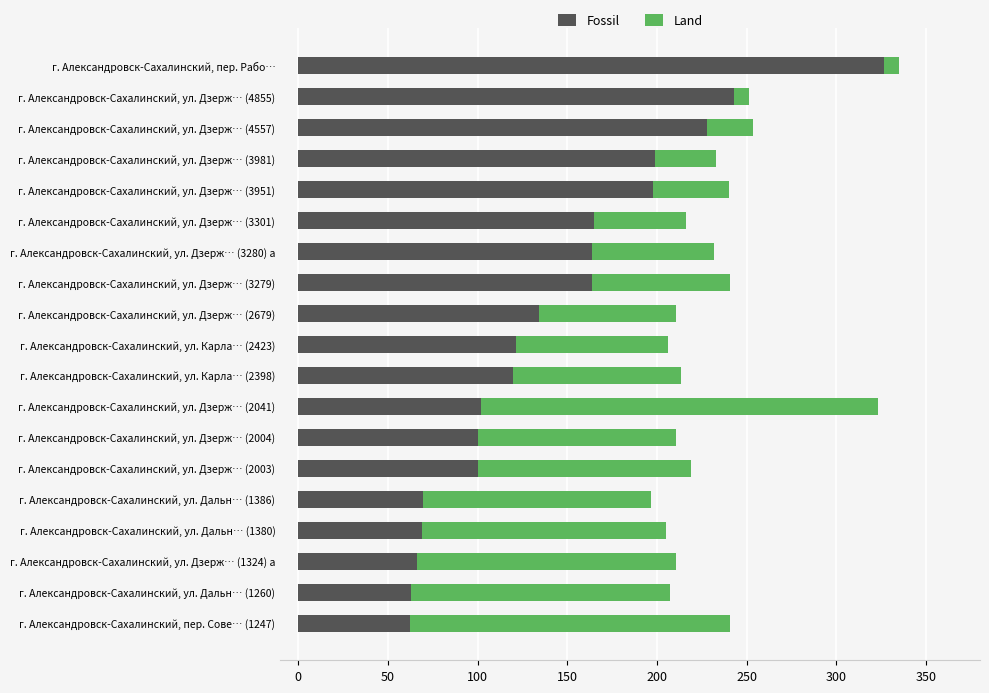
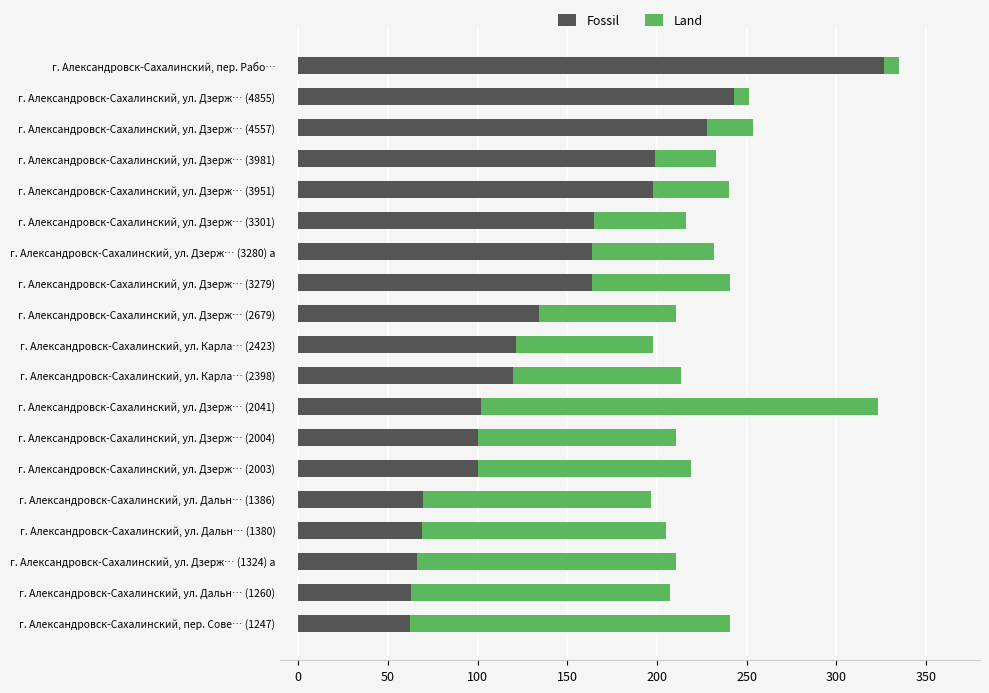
  {
    "Fossil": {
      "г. Александровск-Сахалинский, пер. Рабо…": 326,
      "г. Александровск-Сахалинский, ул. Дзерж… (4855)": 243,
      "г. Александровск-Сахалинский, ул. Дзерж… (4557)": 228,
      "г. Александровск-Сахалинский, ул. Дзерж… (3981)": 199,
      "г. Александровск-Сахалинский, ул. Дзерж… (3951)": 198,
      "г. Александровск-Сахалинский, ул. Дзерж… (3301)": 165,
      "г. Александровск-Сахалинский, ул. Дзерж… (3280) a": 164,
      "г. Александровск-Сахалинский, ул. Дзерж… (3279)": 164,
      "г. Александровск-Сахалинский, ул. Дзерж… (2679)": 134,
      "г. Александровск-Сахалинский, ул. Карла… (2423)": 121,
      "г. Александровск-Сахалинский, ул. Карла… (2398)": 120,
      "г. Александровск-Сахалинский, ул. Дзерж… (2041)": 102,
      "г. Александровск-Сахалинский, ул. Дзерж… (2004)": 100,
      "г. Александровск-Сахалинский, ул. Дзерж… (2003)": 100,
      "г. Александровск-Сахалинский, ул. Дальн… (1386)": 69,
      "г. Александровск-Сахалинский, ул. Дальн… (1380)": 69,
      "г. Александровск-Сахалинский, ул. Дзерж… (1324) a": 66,
      "г. Александровск-Сахалинский, ул. Дальн… (1260)": 63,
      "г. Александровск-Сахалинский, пер. Сове… (1247)": 62
    },
    "Land": {
      "г. Александровск-Сахалинский, пер. Рабо…": 9,
      "г. Александровск-Сахалинский, ул. Дзерж… (4855)": 9,
      "г. Александровск-Сахалинский, ул. Дзерж… (4557)": 26,
      "г. Александровск-Сахалинский, ул. Дзерж… (3981)": 34,
      "г. Александровск-Сахалинский, ул. Дзерж… (3951)": 43,
      "г. Александровск-Сахалинский, ул. Дзерж… (3301)": 51,
      "г. Александровск-Сахалинский, ул. Дзерж… (3280) a": 68,
      "г. Александровск-Сахалинский, ул. Дзерж… (3279)": 77,
      "г. Александровск-Сахалинский, ул. Дзерж… (2679)": 77,
-     "г. Александровск-Сахалинский, ул. Карла… (2423)": 85,
+     "г. Александровск-Сахалинский, ул. Карла… (2423)": 77,
      "г. Александровск-Сахалинский, ул. Карла… (2398)": 94,
      "г. Александровск-Сахалинский, ул. Дзерж… (2041)": 221,
      "г. Александровск-Сахалинский, ул. Дзерж… (2004)": 111,
      "г. Александровск-Сахалинский, ул. Дзерж… (2003)": 119,
      "г. Александровск-Сахалинский, ул. Дальн… (1386)": 128,
      "г. Александровск-Сахалинский, ул. Дальн… (1380)": 136,
      "г. Александровск-Сахалинский, ул. Дзерж… (1324) a": 145,
      "г. Александровск-Сахалинский, ул. Дальн… (1260)": 145,
      "г. Александровск-Сахалинский, пер. Сове… (1247)": 179
    }
  }
